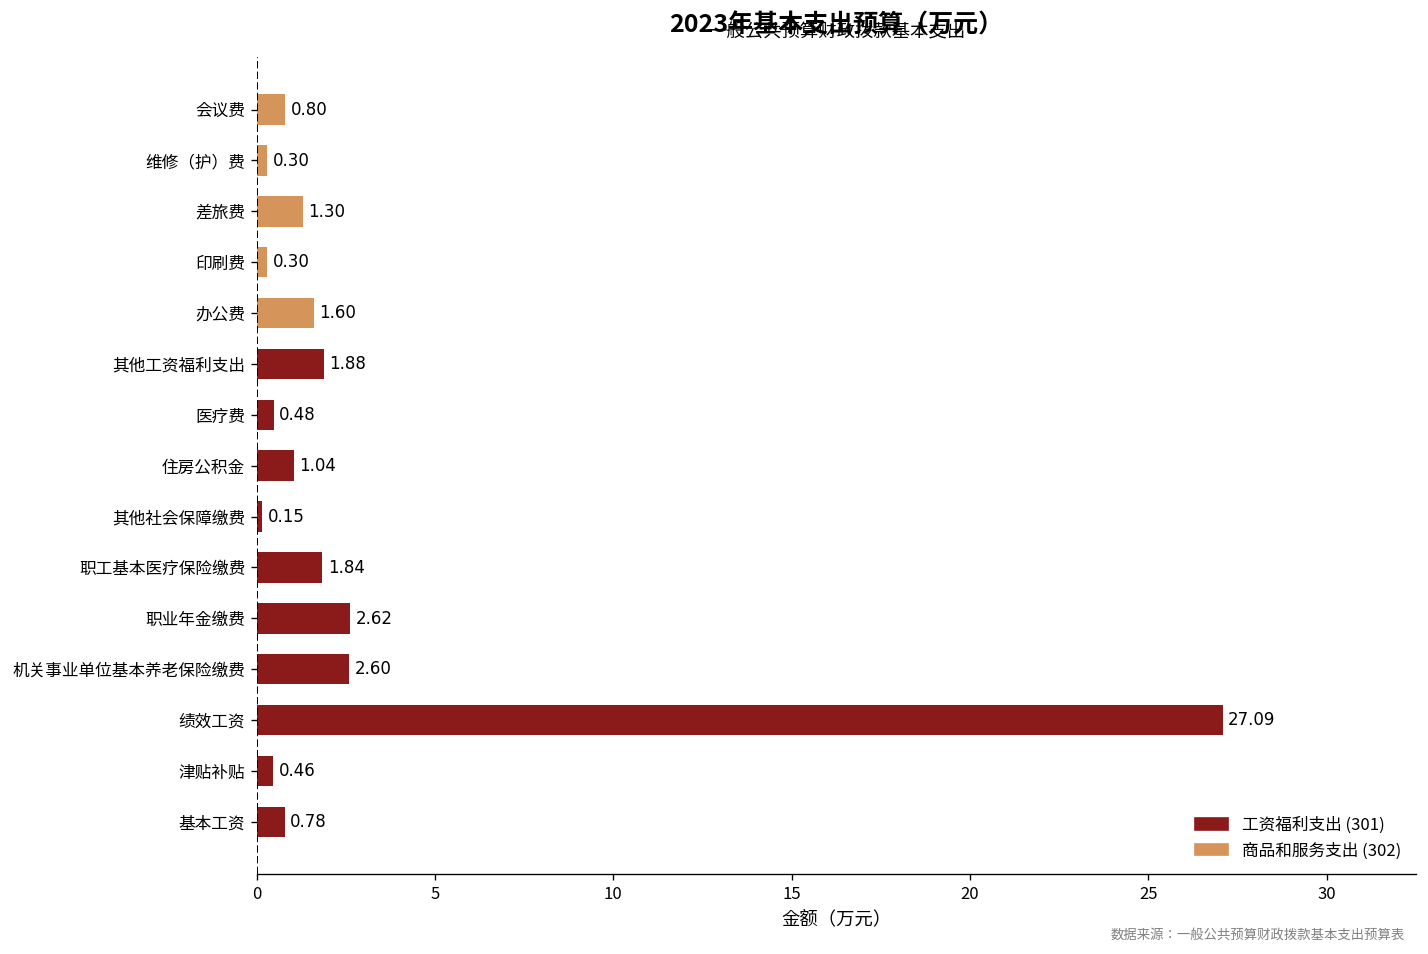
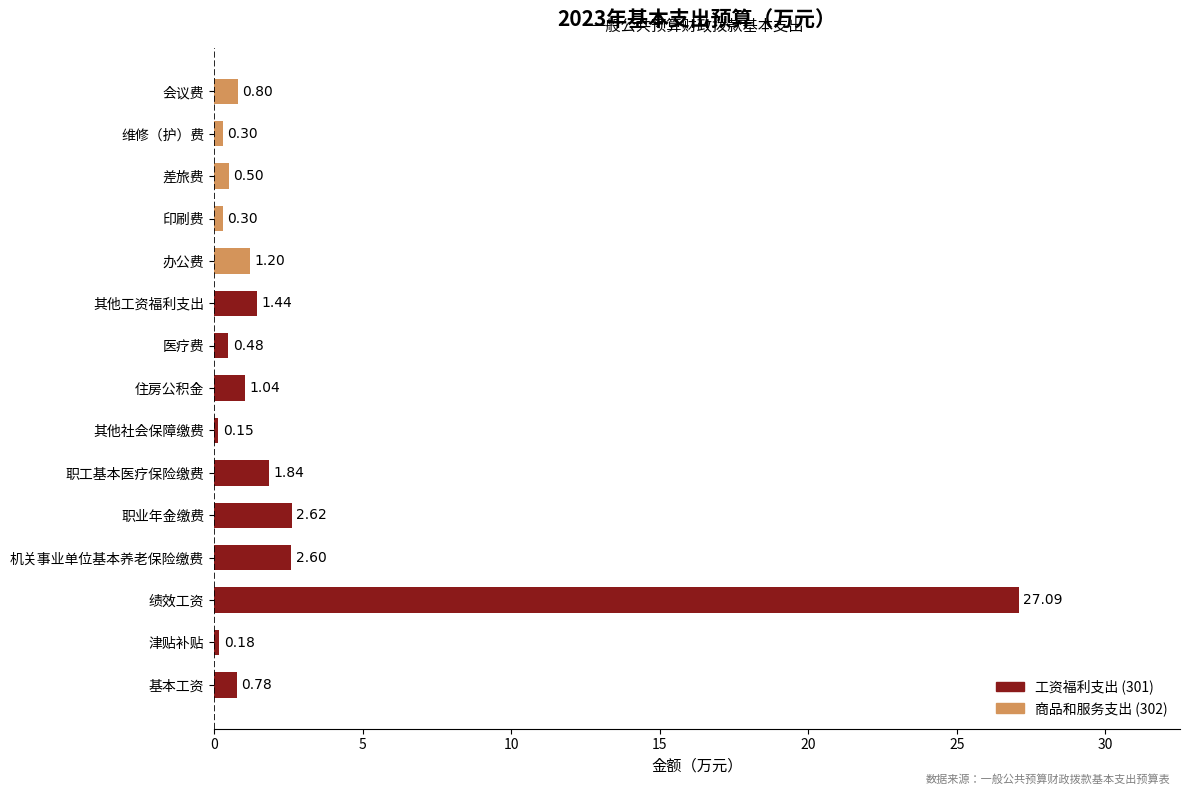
  {
    "会议费": 0.80,
    "维修（护）费": 0.30,
-   "差旅费": 1.30,
+   "差旅费": 0.50,
    "印刷费": 0.30,
-   "办公费": 1.60,
-   "其他工资福利支出": 1.88,
+   "办公费": 1.20,
+   "其他工资福利支出": 1.44,
    "医疗费": 0.48,
    "住房公积金": 1.04,
    "其他社会保障缴费": 0.15,
    "职工基本医疗保险缴费": 1.84,
    "职业年金缴费": 2.62,
    "机关事业单位基本养老保险缴费": 2.60,
    "绩效工资": 27.09,
-   "津贴补贴": 0.46,
+   "津贴补贴": 0.18,
    "基本工资": 0.78
  }
